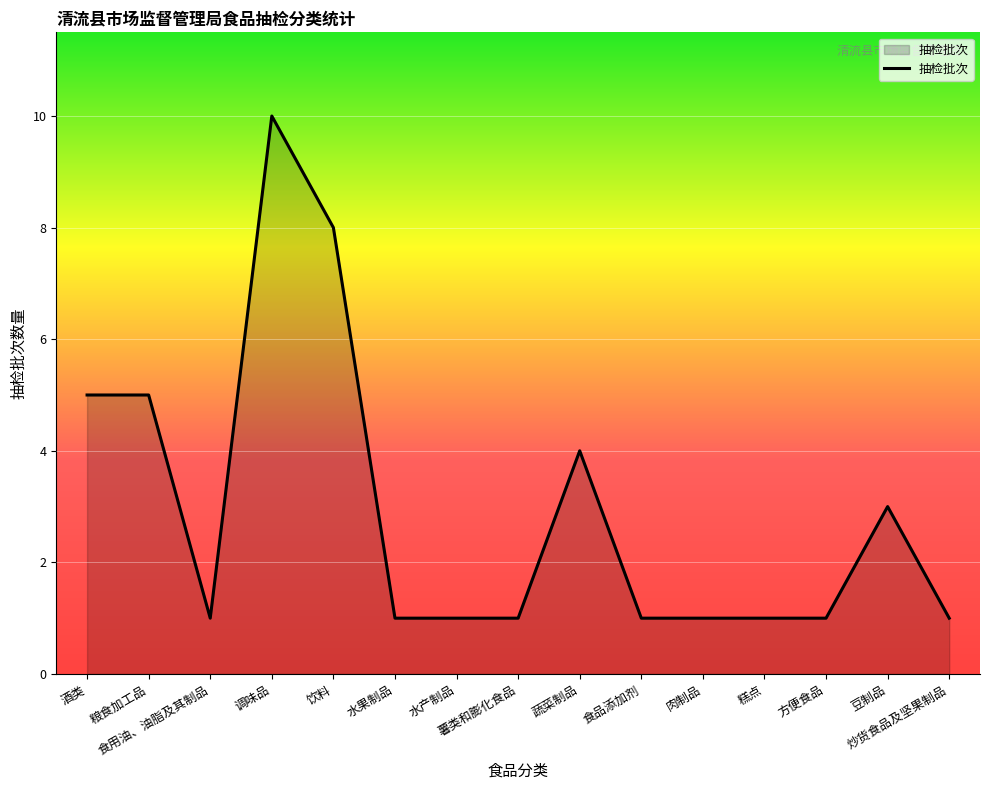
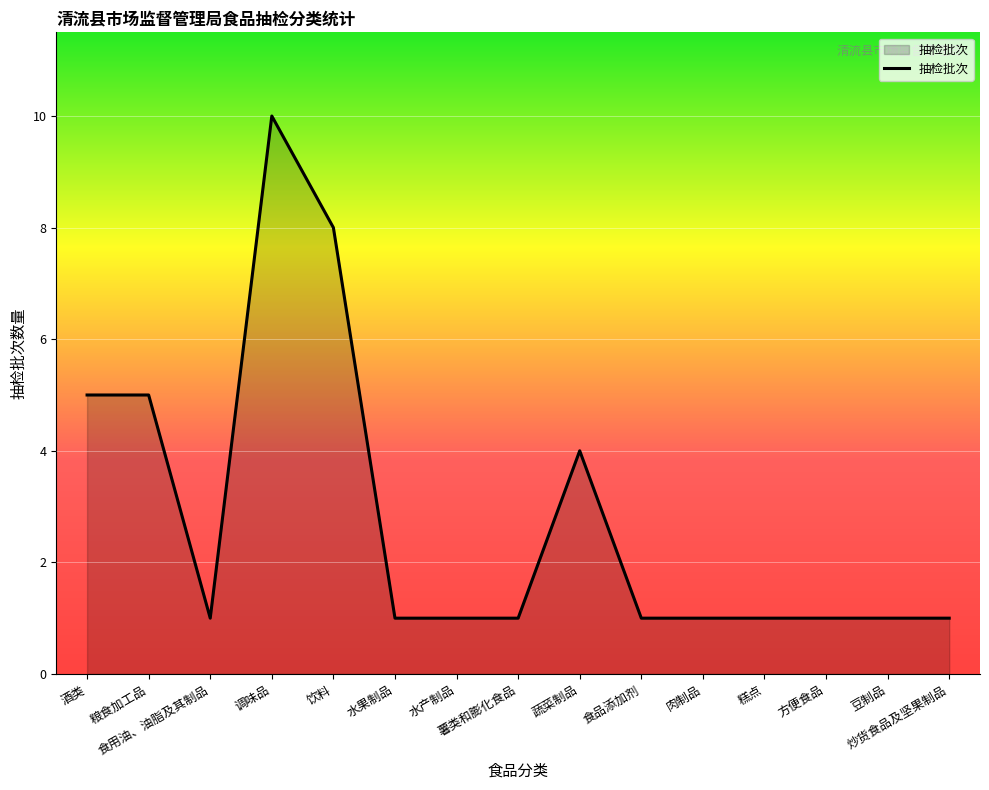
  {
    "酒类": 5,
    "粮食加工品": 5,
    "食用油、油脂及其制品": 1,
    "调味品": 10,
    "饮料": 8,
    "水果制品": 1,
    "水产制品": 1,
    "薯类和膨化食品": 1,
    "蔬菜制品": 4,
    "食品添加剂": 1,
    "肉制品": 1,
    "糕点": 1,
    "方便食品": 1,
-   "豆制品": 3,
+   "豆制品": 1,
    "炒货食品及坚果制品": 1
  }
